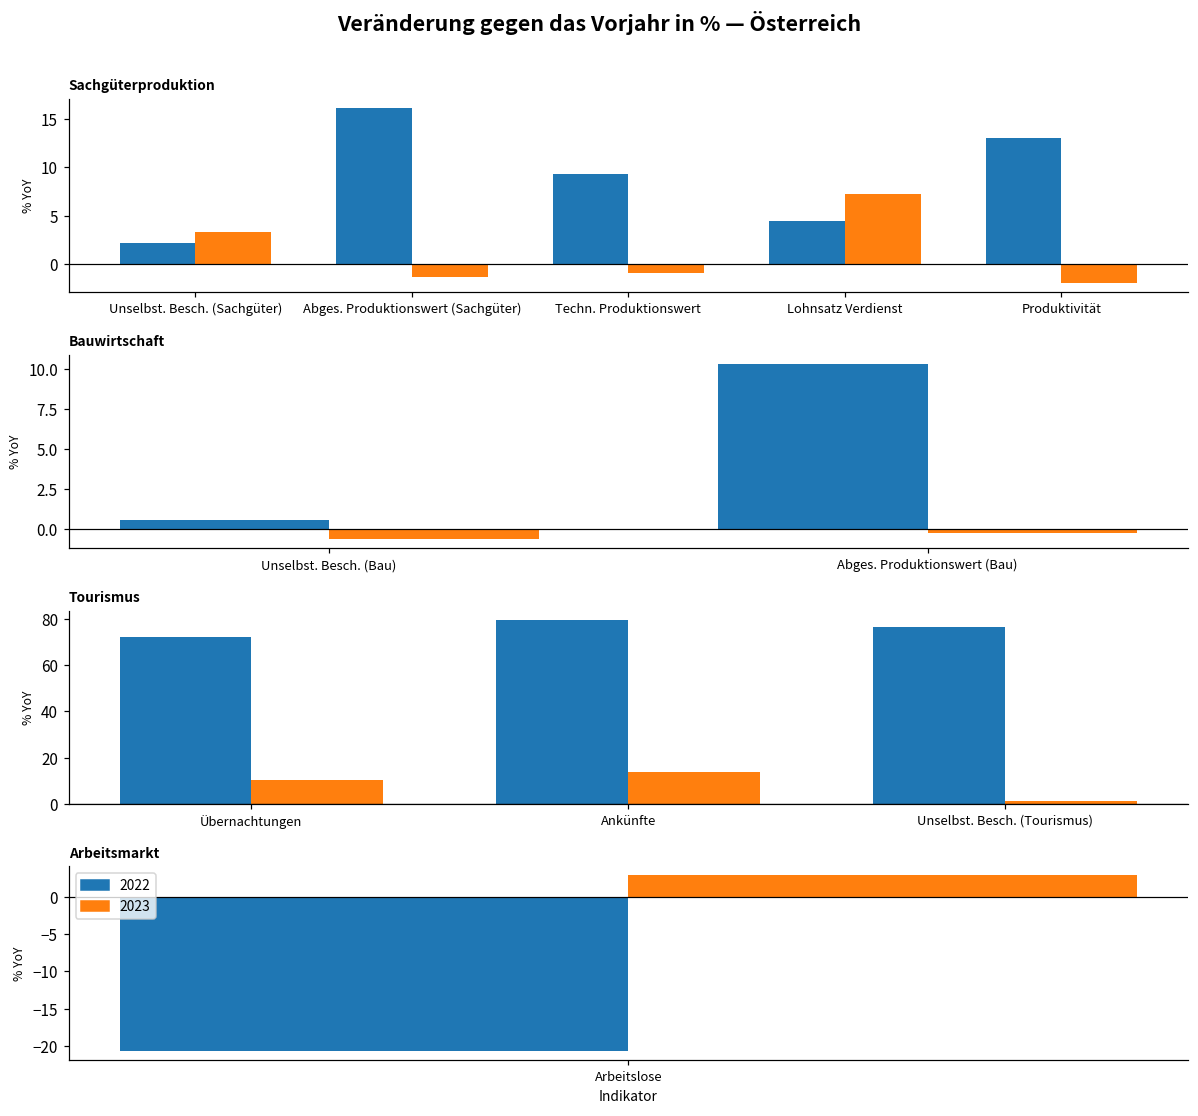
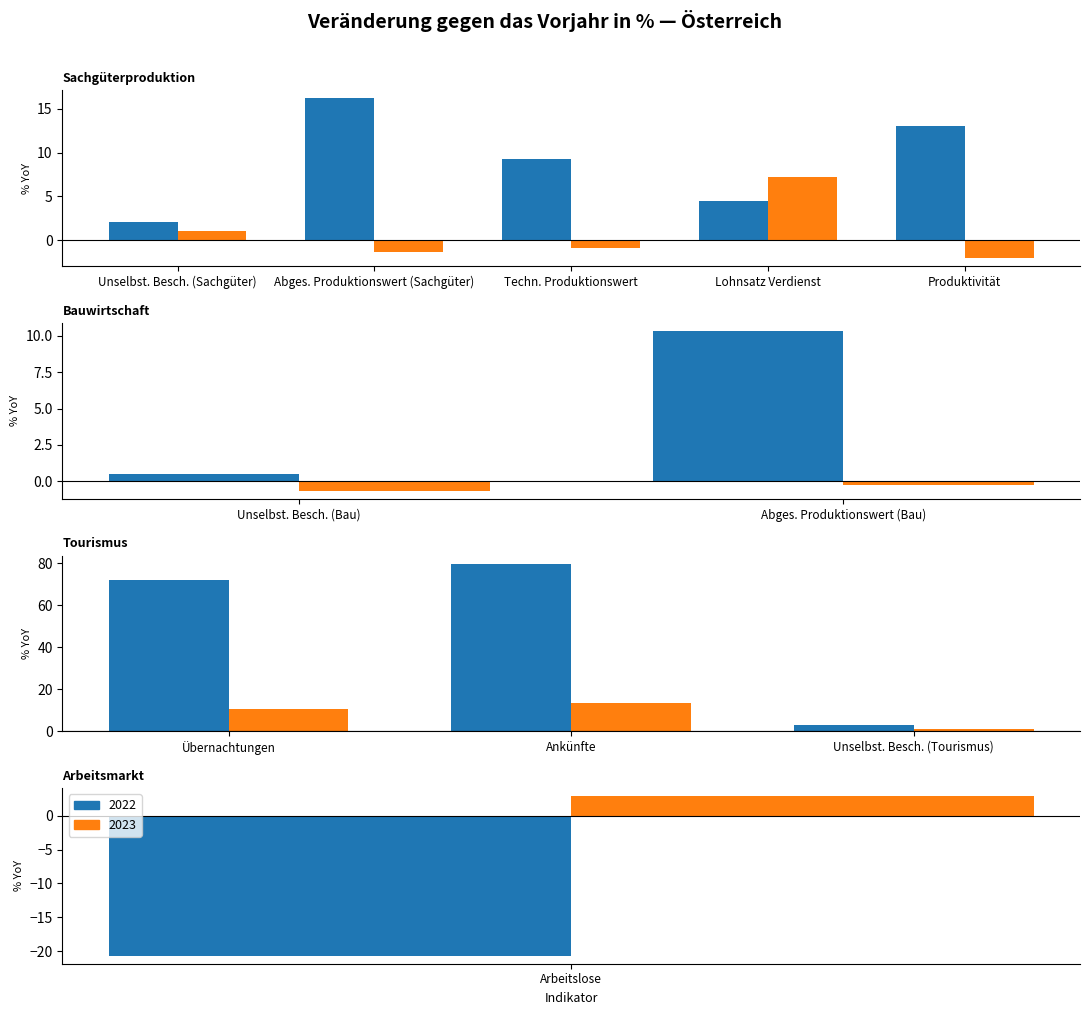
  {
    "Sachgüterproduktion": {
      "2022": {
        "Unselbst. Besch. (Sachgüter)": 2,
        "Abges. Produktionswert (Sachgüter)": 16,
        "Techn. Produktionswert": 9,
        "Lohnsatz Verdienst": 4,
        "Produktivität": 13
      },
      "2023": {
-       "Unselbst. Besch. (Sachgüter)": 3,
+       "Unselbst. Besch. (Sachgüter)": 1,
        "Abges. Produktionswert (Sachgüter)": -1,
        "Techn. Produktionswert": -1,
        "Lohnsatz Verdienst": 7,
        "Produktivität": -2
      }
    },
    "Bauwirtschaft": {
      "2022": {
        "Unselbst. Besch. (Bau)": 0.5,
        "Abges. Produktionswert (Bau)": 10.3
      },
      "2023": {
        "Unselbst. Besch. (Bau)": -0.6,
        "Abges. Produktionswert (Bau)": -0.3
      }
    },
    "Tourismus": {
      "2022": {
        "Übernachtungen": 72,
        "Ankünfte": 80,
-       "Unselbst. Besch. (Tourismus)": 77
+       "Unselbst. Besch. (Tourismus)": 3
      },
      "2023": {
        "Übernachtungen": 10,
        "Ankünfte": 14
      }
    }
  }
